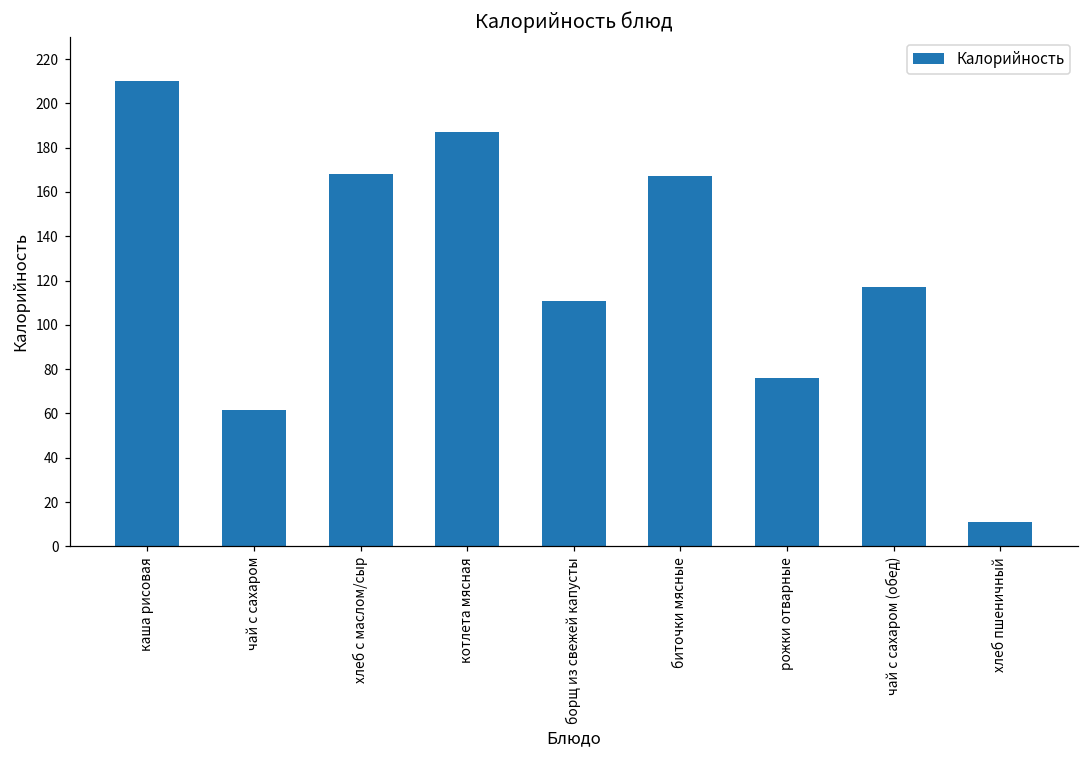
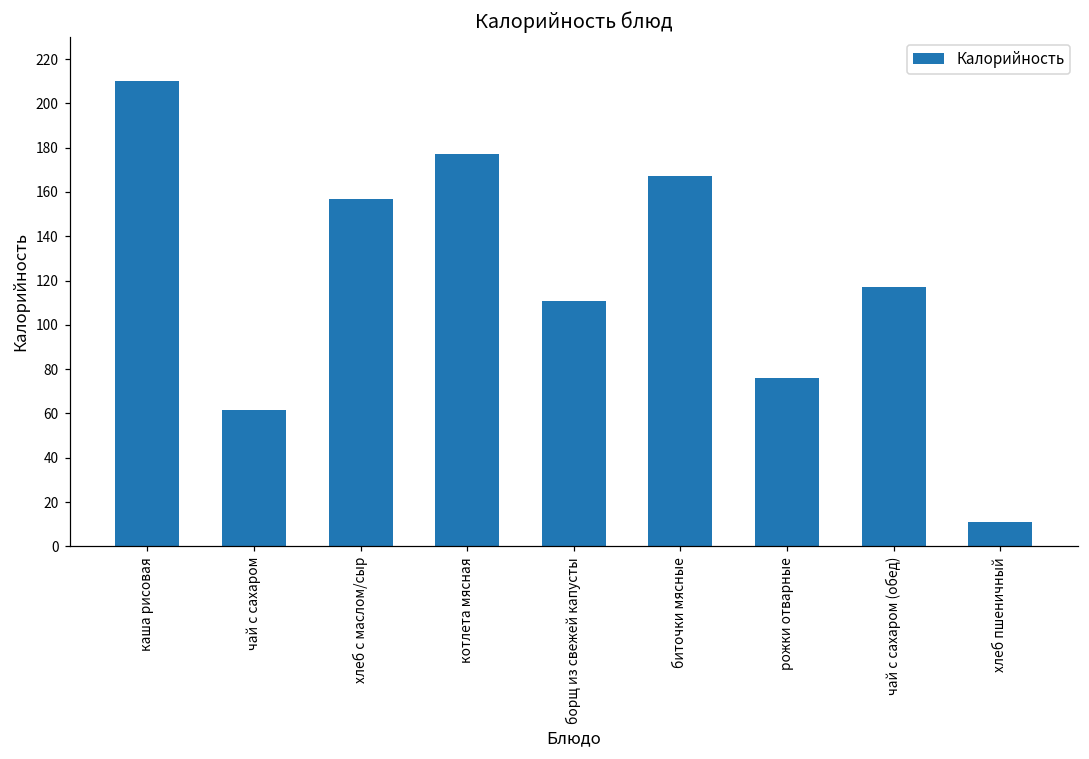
  {
    "каша рисовая": 210,
    "чай с сахаром": 62,
-   "хлеб с маслом/сыр": 168,
-   "котлета мясная": 187,
+   "хлеб с маслом/сыр": 157,
+   "котлета мясная": 177,
    "борщ из свежей капусты": 111,
    "биточки мясные": 167,
    "рожки отварные": 76,
    "чай с сахаром (обед)": 117,
    "хлеб пшеничный": 11
  }
